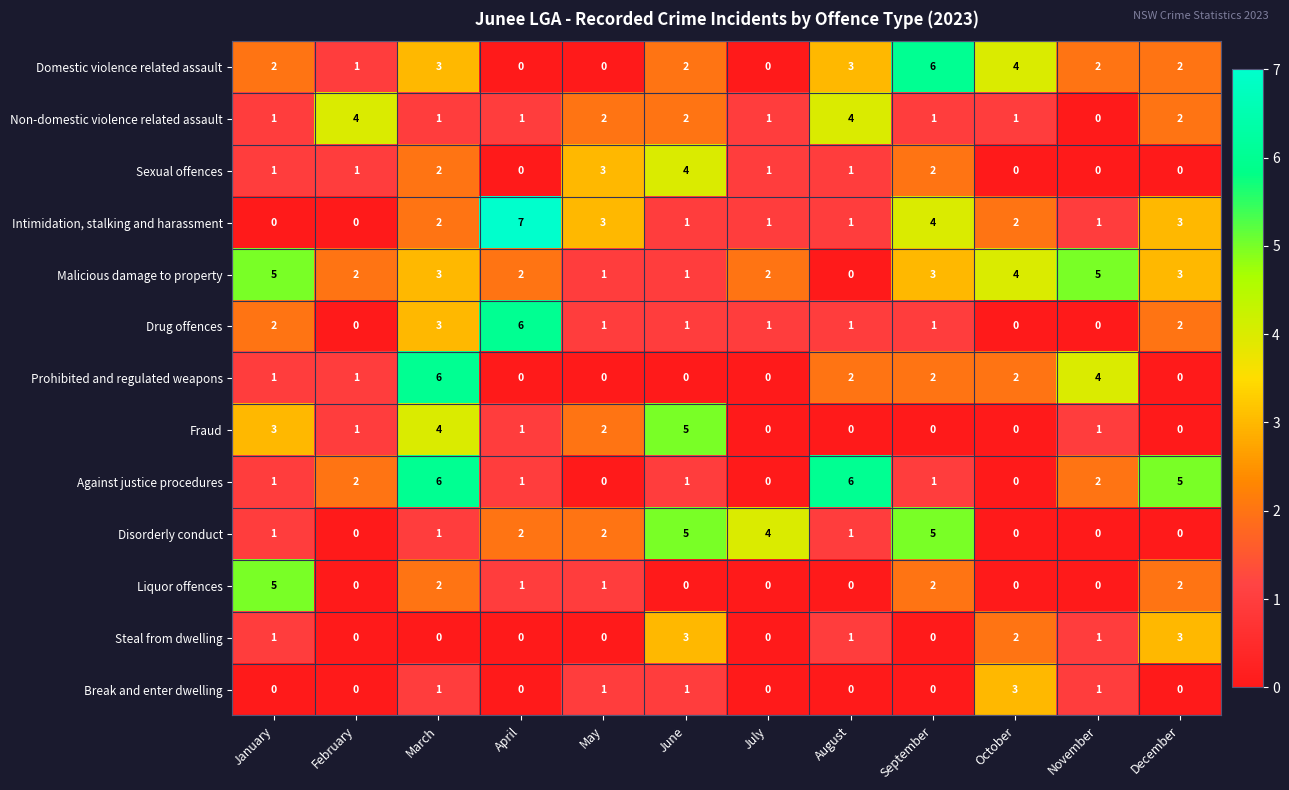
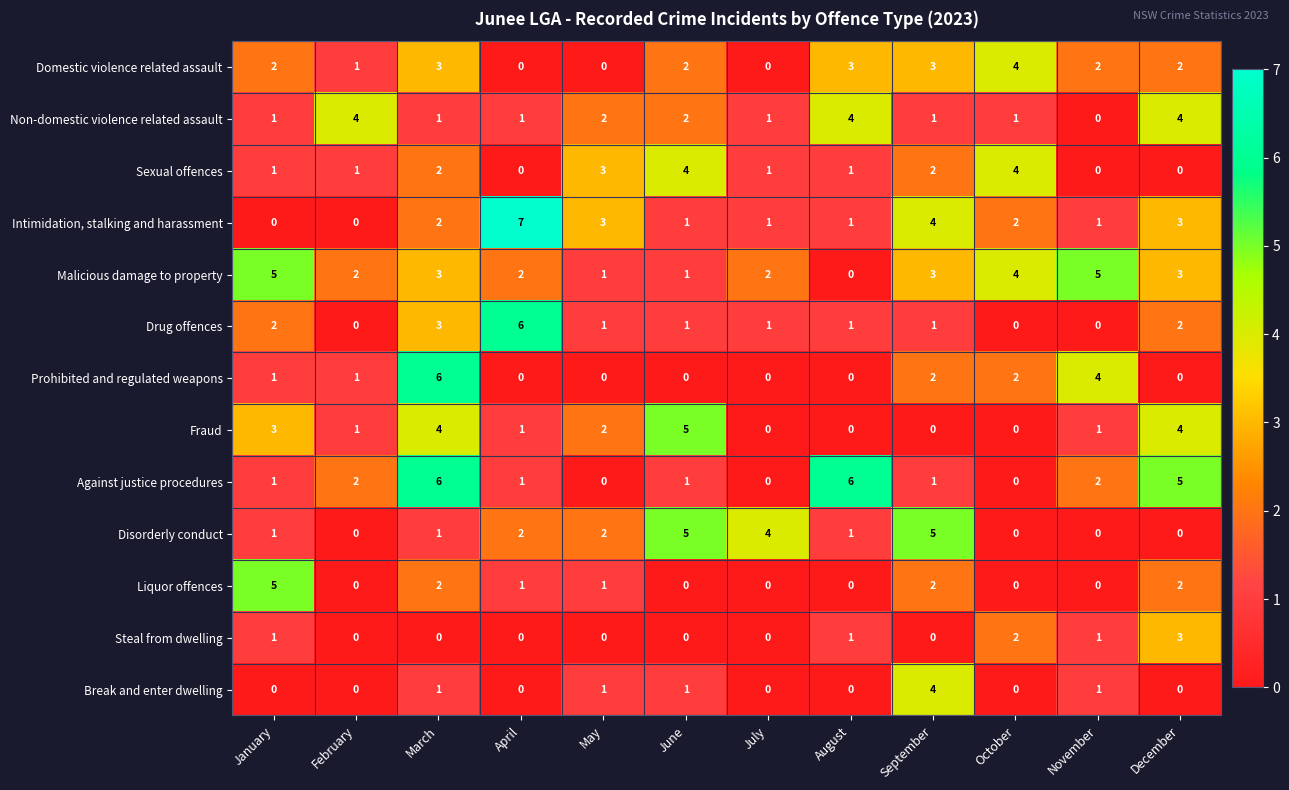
  {
    "Domestic violence related assault": {
      "January": 2,
      "February": 1,
      "March": 3,
      "April": 0,
      "May": 0,
      "June": 2,
      "July": 0,
      "August": 3,
-     "September": 6,
+     "September": 3,
      "October": 4,
      "November": 2,
      "December": 2
    },
    "Non-domestic violence related assault": {
      "January": 1,
      "February": 4,
      "March": 1,
      "April": 1,
      "May": 2,
      "June": 2,
      "July": 1,
      "August": 4,
      "September": 1,
      "October": 1,
      "November": 0,
-     "December": 2
+     "December": 4
    },
    "Sexual offences": {
      "January": 1,
      "February": 1,
      "March": 2,
      "April": 0,
      "May": 3,
      "June": 4,
      "July": 1,
      "August": 1,
      "September": 2,
-     "October": 0,
+     "October": 4,
      "November": 0,
      "December": 0
    },
    "Intimidation, stalking and harassment": {
      "January": 0,
      "February": 0,
      "March": 2,
      "April": 7,
      "May": 3,
      "June": 1,
      "July": 1,
      "August": 1,
      "September": 4,
      "October": 2,
      "November": 1,
      "December": 3
    },
    "Malicious damage to property": {
      "January": 5,
      "February": 2,
      "March": 3,
      "April": 2,
      "May": 1,
      "June": 1,
      "July": 2,
      "August": 0,
      "September": 3,
      "October": 4,
      "November": 5,
      "December": 3
    },
    "Drug offences": {
      "January": 2,
      "February": 0,
      "March": 3,
      "April": 6,
      "May": 1,
      "June": 1,
      "July": 1,
      "August": 1,
      "September": 1,
      "October": 0,
      "November": 0,
      "December": 2
    },
    "Prohibited and regulated weapons": {
      "January": 1,
      "February": 1,
      "March": 6,
      "April": 0,
      "May": 0,
      "June": 0,
      "July": 0,
-     "August": 2,
+     "August": 0,
      "September": 2,
      "October": 2,
      "November": 4,
      "December": 0
    },
    "Fraud": {
      "January": 3,
      "February": 1,
      "March": 4,
      "April": 1,
      "May": 2,
      "June": 5,
      "July": 0,
      "August": 0,
      "September": 0,
      "October": 0,
      "November": 1,
-     "December": 0
+     "December": 4
    },
    "Against justice procedures": {
      "January": 1,
      "February": 2,
      "March": 6,
      "April": 1,
      "May": 0,
      "June": 1,
      "July": 0,
      "August": 6,
      "September": 1,
      "October": 0,
      "November": 2,
      "December": 5
    },
    "Disorderly conduct": {
      "January": 1,
      "February": 0,
      "March": 1,
      "April": 2,
      "May": 2,
      "June": 5,
      "July": 4,
      "August": 1,
      "September": 5,
      "October": 0,
      "November": 0,
      "December": 0
    },
    "Liquor offences": {
      "January": 5,
      "February": 0,
      "March": 2,
      "April": 1,
      "May": 1,
      "June": 0,
      "July": 0,
      "August": 0,
      "September": 2,
      "October": 0,
      "November": 0,
      "December": 2
    },
    "Steal from dwelling": {
      "January": 1,
      "February": 0,
      "March": 0,
      "April": 0,
      "May": 0,
-     "June": 3,
+     "June": 0,
      "July": 0,
      "August": 1,
      "September": 0,
      "October": 2,
      "November": 1,
      "December": 3
    },
    "Break and enter dwelling": {
      "January": 0,
      "February": 0,
      "March": 1,
      "April": 0,
      "May": 1,
      "June": 1,
      "July": 0,
      "August": 0,
-     "September": 0,
-     "October": 3,
+     "September": 4,
+     "October": 0,
      "November": 1,
      "December": 0
    }
  }
